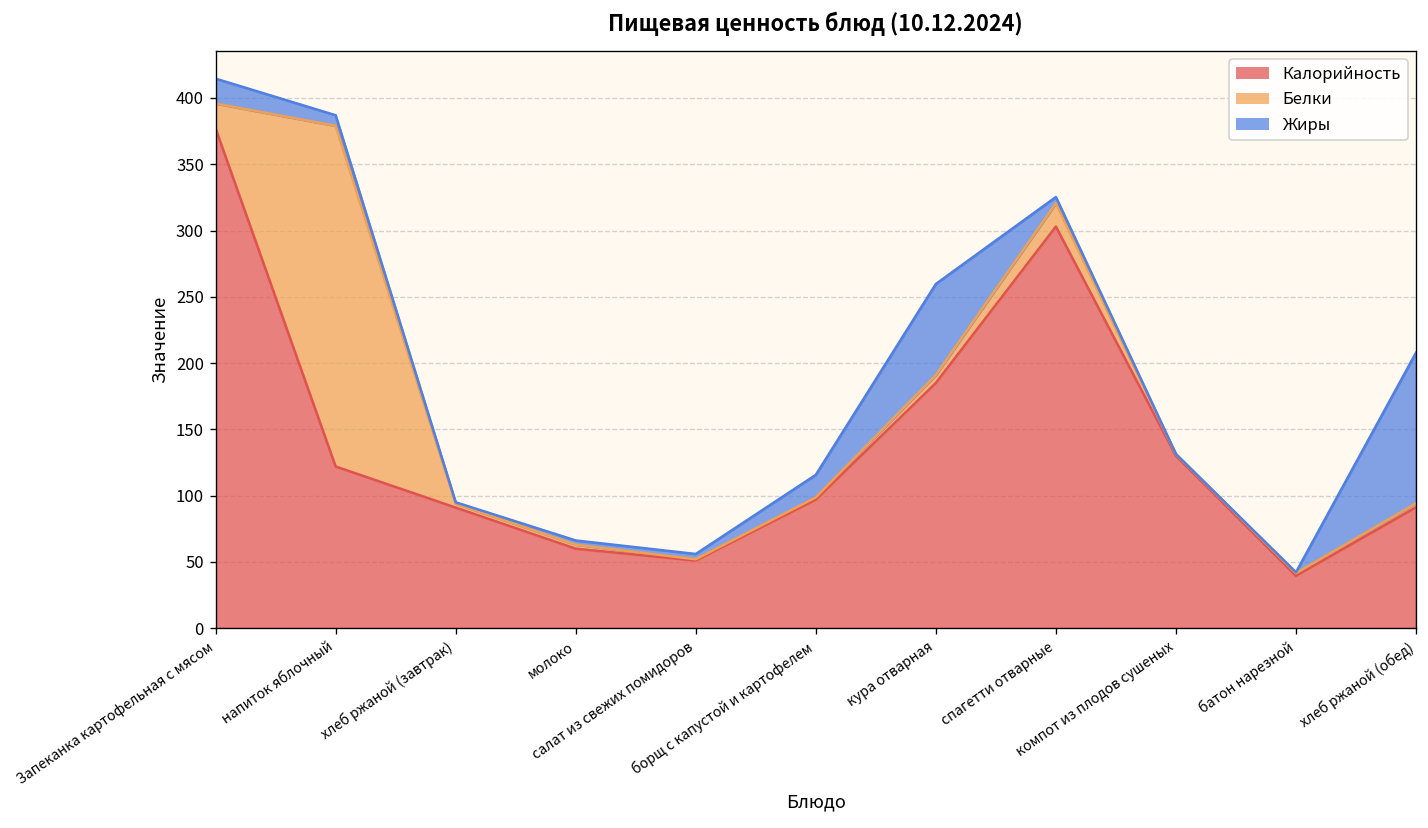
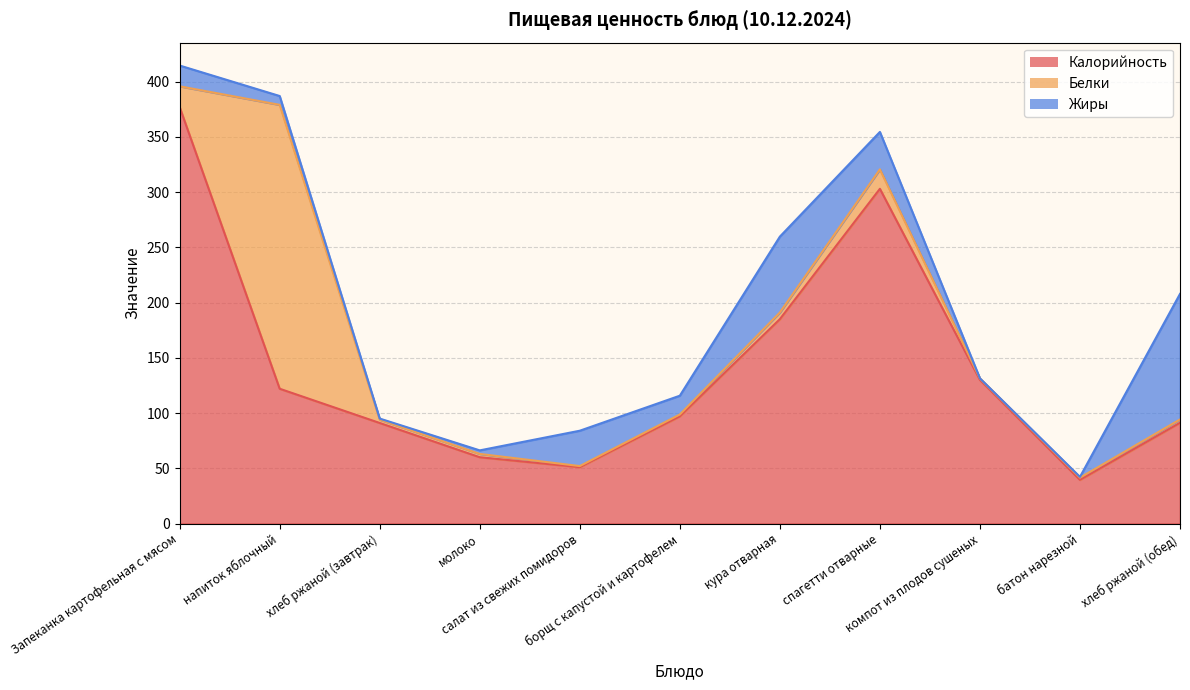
  {
    "Калорийность": {
      "Запеканка картофельная с мясом": 377,
      "напиток яблочный": 122,
      "хлеб ржаной (завтрак)": 91,
      "молоко": 60,
      "кура отварная": 185,
      "спагетти отварные": 303,
      "хлеб ржаной (обед)": 91
    },
    "Белки": {
      "Запеканка картофельная с мясом": 19,
      "напиток яблочный": 257,
      "молоко": 3,
      "кура отварная": 6,
      "спагетти отварные": 18,
      "хлеб ржаной (обед)": 3
    },
    "Жиры": {
      "Запеканка картофельная с мясом": 19,
      "напиток яблочный": 8,
      "молоко": 3,
-     "салат из свежих помидоров": 4,
+     "салат из свежих помидоров": 32,
      "борщ с капустой и картофелем": 17,
      "кура отварная": 69,
-     "спагетти отварные": 5,
+     "спагетти отварные": 34,
      "хлеб ржаной (обед)": 114
    }
  }
